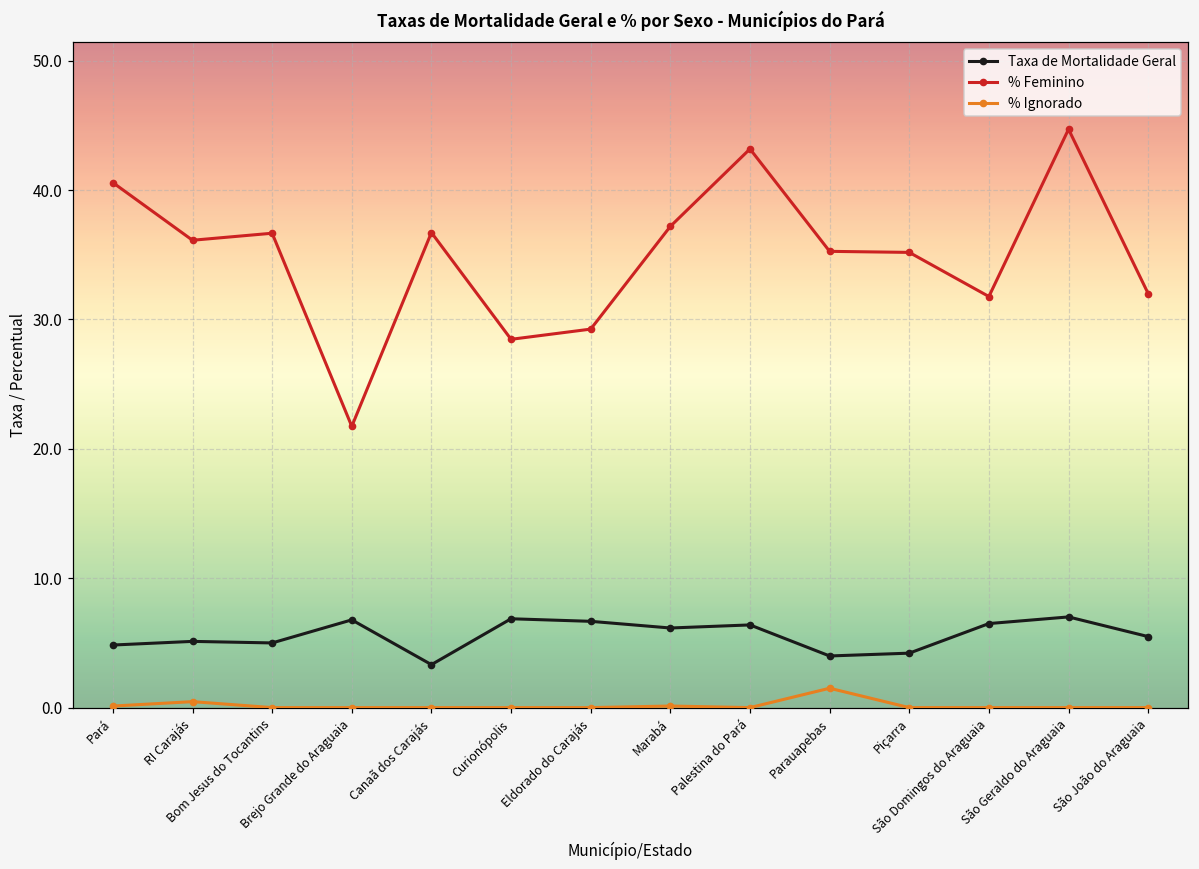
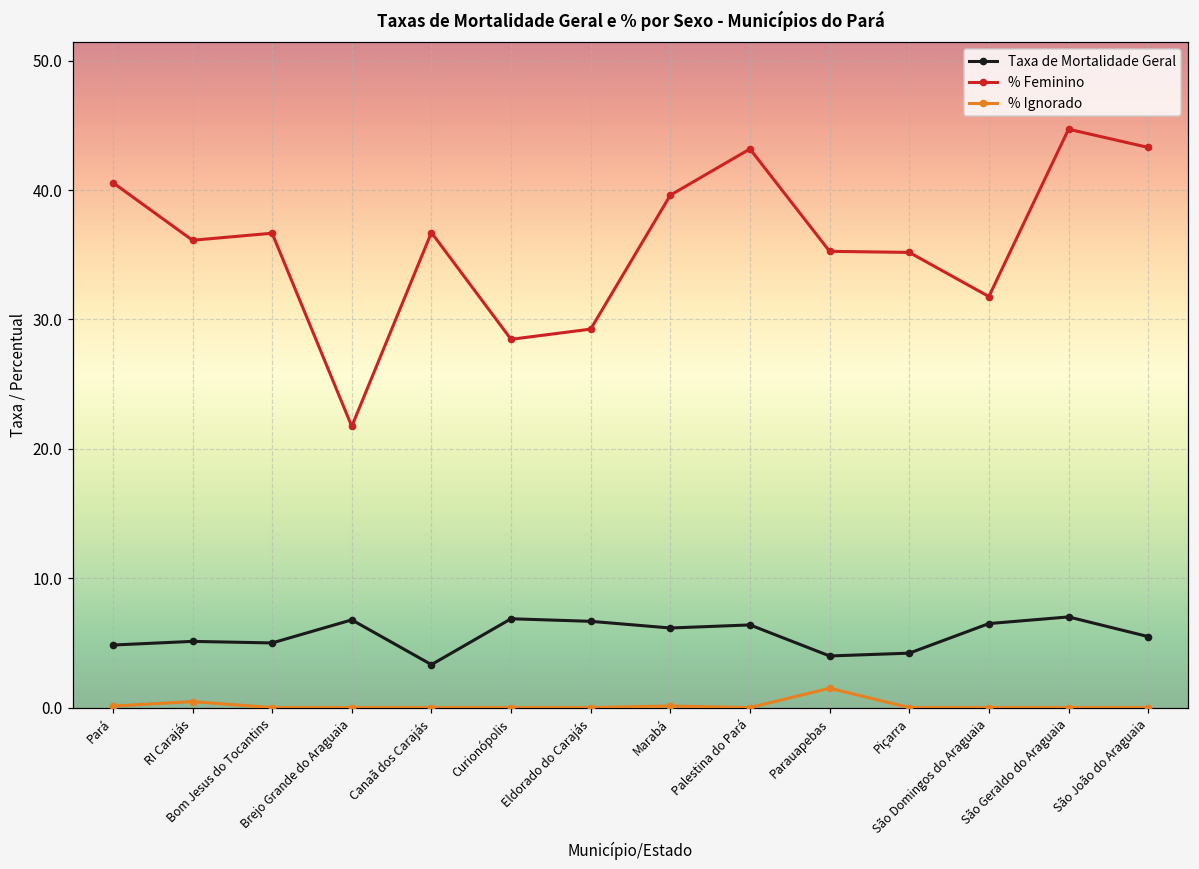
  {
    "Taxa de Mortalidade Geral": {
      "Pará": 4.8,
      "RI Carajás": 5.1,
      "Bom Jesus do Tocantins": 5.0,
      "Brejo Grande do Araguaia": 6.8,
      "Canaã dos Carajás": 3.3,
      "Curionópolis": 6.9,
      "Eldorado do Carajás": 6.7,
      "Marabá": 6.2,
      "Palestina do Pará": 6.4,
      "Parauapebas": 4.0,
      "Piçarra": 4.2,
      "São Domingos do Araguaia": 6.5,
      "São Geraldo do Araguaia": 7.0,
      "São João do Araguaia": 5.5
    },
    "% Feminino": {
      "Pará": 40.6,
      "RI Carajás": 36.1,
      "Bom Jesus do Tocantins": 36.7,
      "Brejo Grande do Araguaia": 21.7,
      "Canaã dos Carajás": 36.7,
      "Curionópolis": 28.5,
      "Eldorado do Carajás": 29.3,
-     "Marabá": 37.2,
+     "Marabá": 39.6,
      "Palestina do Pará": 43.2,
      "Parauapebas": 35.3,
      "Piçarra": 35.2,
      "São Domingos do Araguaia": 31.8,
      "São Geraldo do Araguaia": 44.7,
-     "São João do Araguaia": 32.0
+     "São João do Araguaia": 43.3
    },
    "% Ignorado": {
      "Pará": 0.1,
      "RI Carajás": 0.5,
      "Bom Jesus do Tocantins": 0.0,
      "Brejo Grande do Araguaia": 0.0,
      "Canaã dos Carajás": 0.0,
      "Curionópolis": 0.0,
      "Eldorado do Carajás": 0.0,
      "Marabá": 0.1,
      "Palestina do Pará": 0.0,
      "Parauapebas": 1.5,
      "Piçarra": 0.0,
      "São Domingos do Araguaia": 0.0,
      "São Geraldo do Araguaia": 0.0,
      "São João do Araguaia": 0.0
    }
  }
